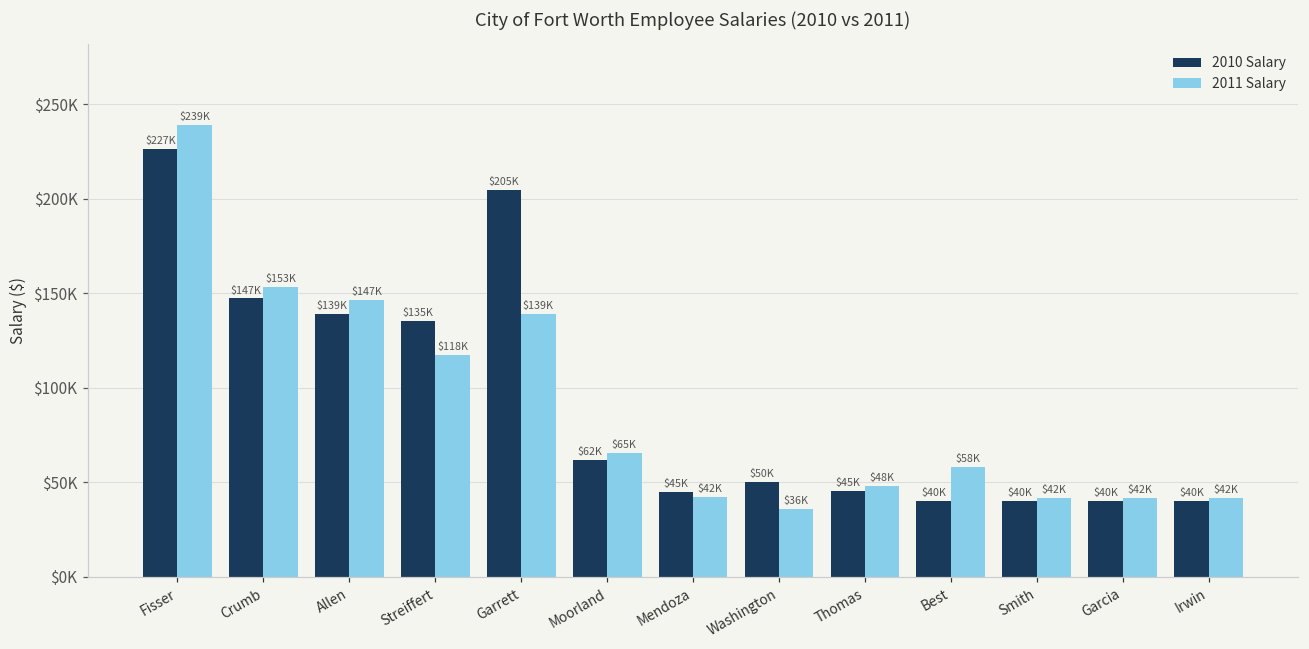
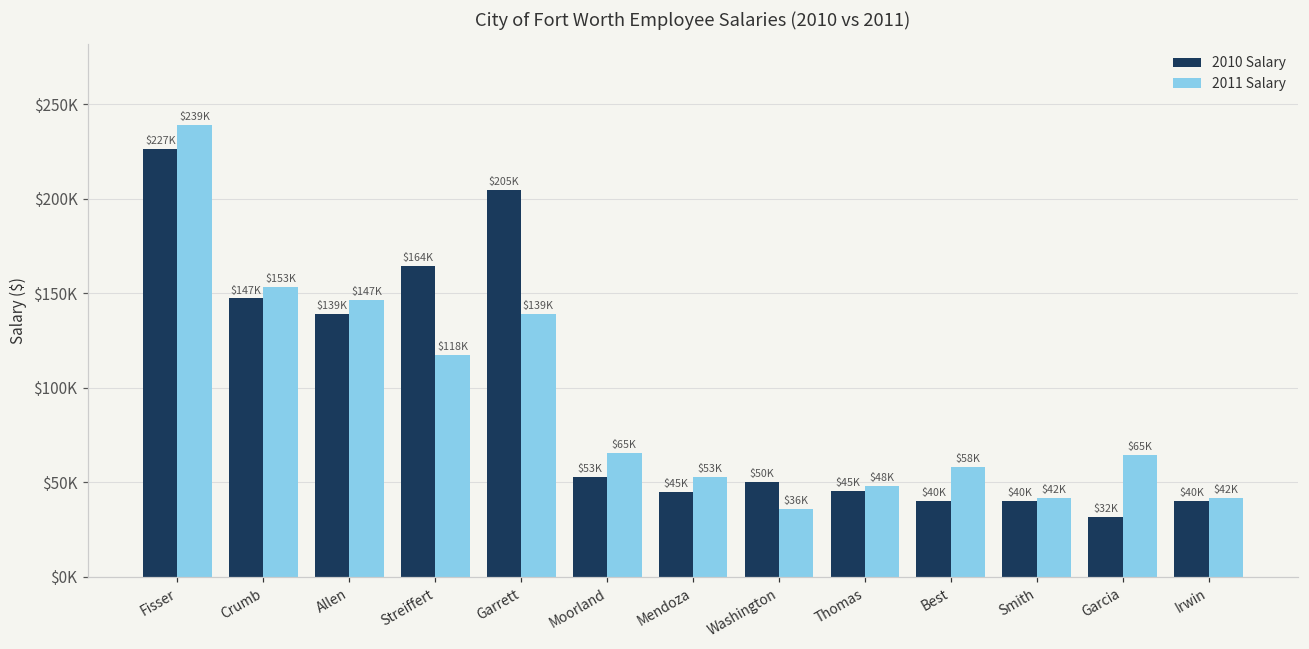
  {
    "2010 Salary": {
      "Fisser": "$227K",
      "Crumb": "$147K",
      "Allen": "$139K",
-     "Streiffert": "$135K",
+     "Streiffert": "$164K",
      "Garrett": "$205K",
-     "Moorland": "$62K",
+     "Moorland": "$53K",
      "Mendoza": "$45K",
      "Washington": "$50K",
      "Thomas": "$45K",
      "Best": "$40K",
      "Smith": "$40K",
-     "Garcia": "$40K",
+     "Garcia": "$32K",
      "Irwin": "$40K"
    },
    "2011 Salary": {
      "Fisser": "$239K",
      "Crumb": "$153K",
      "Allen": "$147K",
      "Streiffert": "$118K",
      "Garrett": "$139K",
      "Moorland": "$65K",
-     "Mendoza": "$42K",
+     "Mendoza": "$53K",
      "Washington": "$36K",
      "Thomas": "$48K",
      "Best": "$58K",
      "Smith": "$42K",
-     "Garcia": "$42K",
+     "Garcia": "$65K",
      "Irwin": "$42K"
    }
  }
